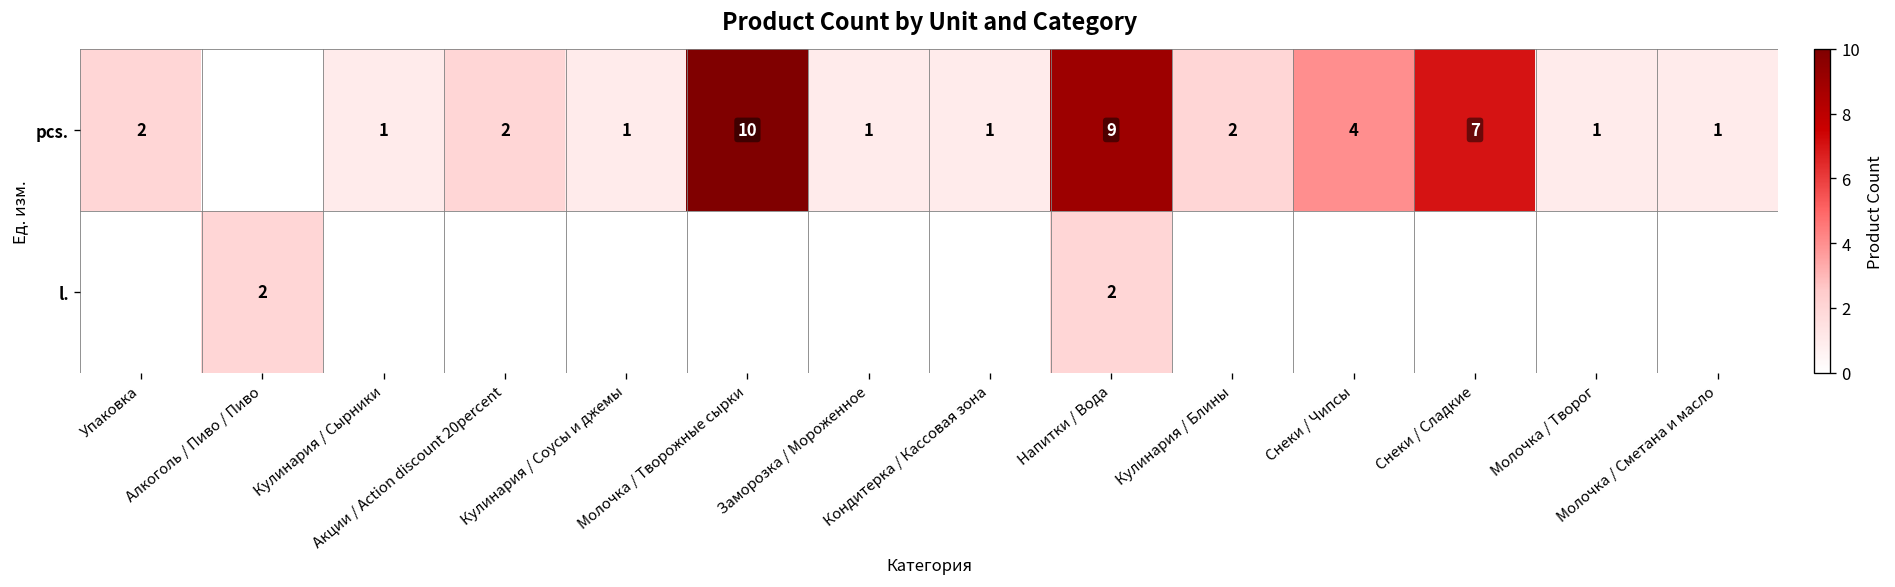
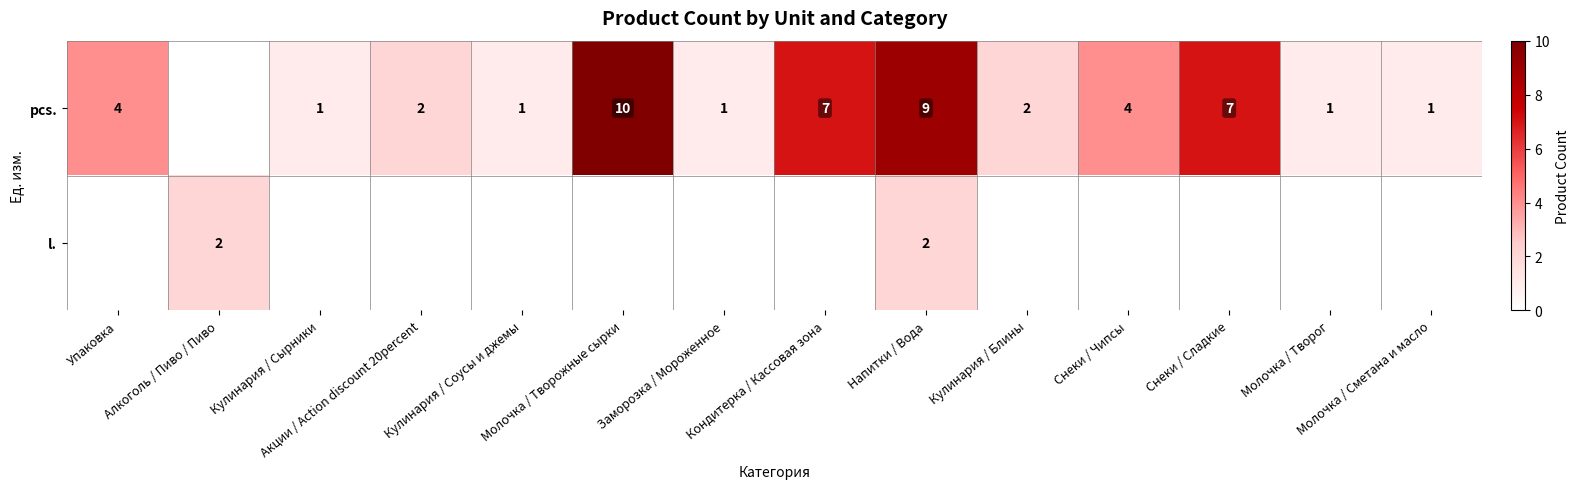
  {
    "pcs.": {
-     "Упаковка": 2,
-     "Кондитерка / Кассовая зона": 1
+     "Упаковка": 4,
+     "Кондитерка / Кассовая зона": 7
    }
  }
